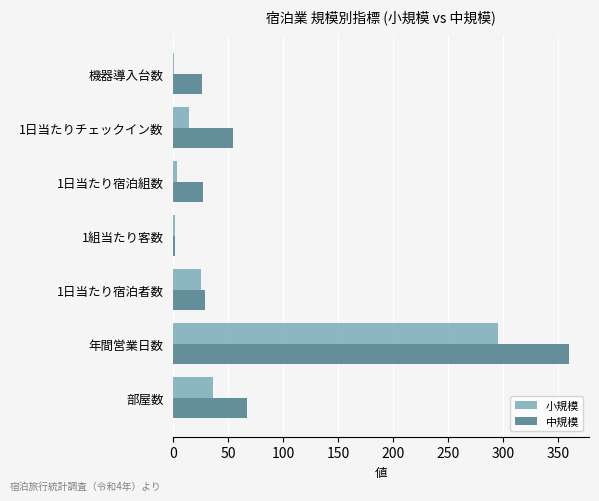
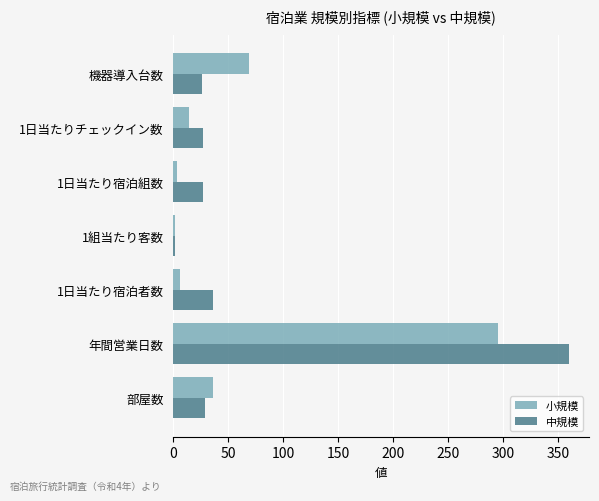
  {
    "小規模": {
-     "機器導入台数": 1,
+     "機器導入台数": 69,
      "1日当たりチェックイン数": 15,
      "1日当たり宿泊組数": 4,
-     "1日当たり宿泊者数": 25,
+     "1日当たり宿泊者数": 6,
      "年間営業日数": 295,
      "部屋数": 36
    },
    "中規模": {
      "機器導入台数": 26,
-     "1日当たりチェックイン数": 54,
+     "1日当たりチェックイン数": 27,
      "1日当たり宿泊組数": 27,
-     "1日当たり宿泊者数": 29,
+     "1日当たり宿泊者数": 36,
      "年間営業日数": 360,
-     "部屋数": 67
+     "部屋数": 29
    }
  }
